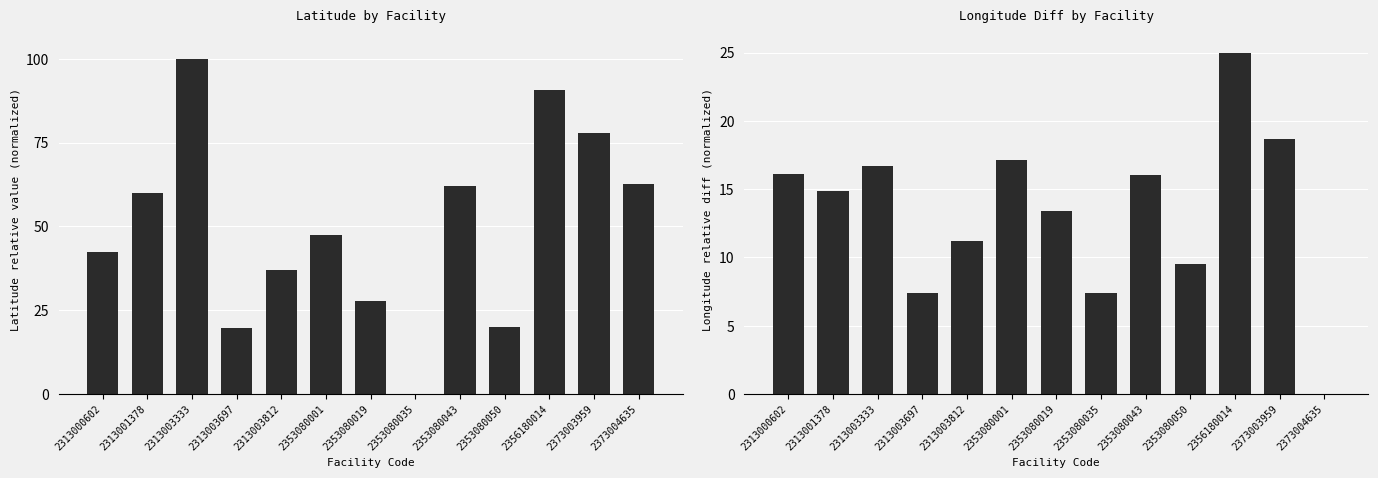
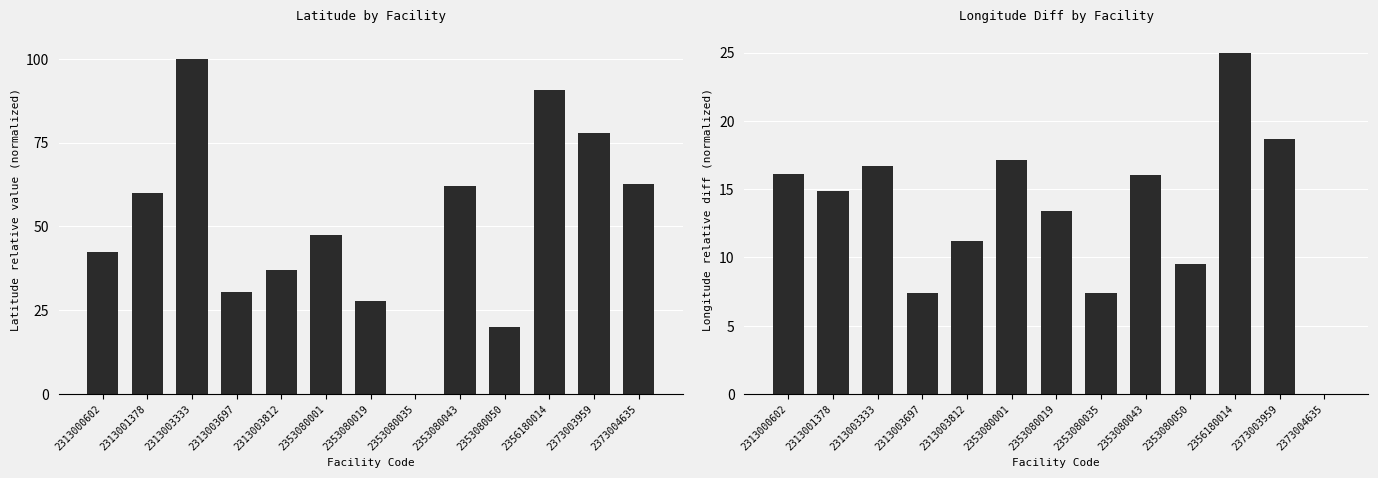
  {
    "Latitude by Facility": {
      "2313000602": 43,
      "2313001378": 60,
      "2313003333": 100,
-     "2313003697": 20,
+     "2313003697": 31,
      "2313003812": 37,
      "2353080001": 48,
      "2353080019": 28,
      "2353080035": 0,
      "2353080043": 62,
      "2353080050": 20,
      "2356180014": 91,
      "2373003959": 78,
      "2373004635": 63
    },
    "Longitude Diff by Facility": {
      "2313000602": 16.1,
      "2313001378": 14.9,
      "2313003333": 16.7,
      "2313003697": 7.4,
      "2313003812": 11.2,
      "2353080001": 17.1,
      "2353080019": 13.4,
      "2353080035": 7.4,
      "2353080043": 16.0,
      "2353080050": 9.5,
      "2356180014": 25.0,
      "2373003959": 18.7,
      "2373004635": 0.0
    }
  }
